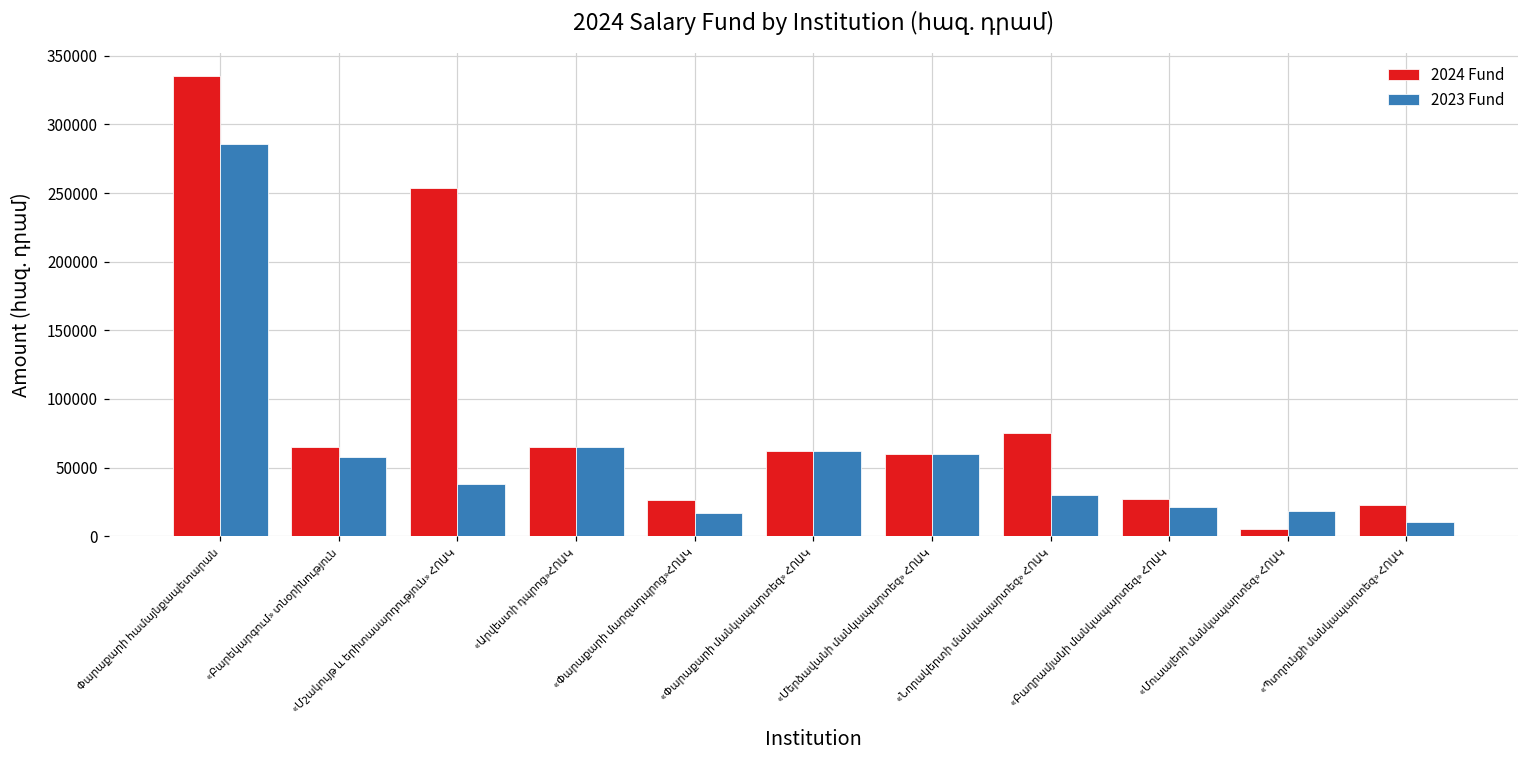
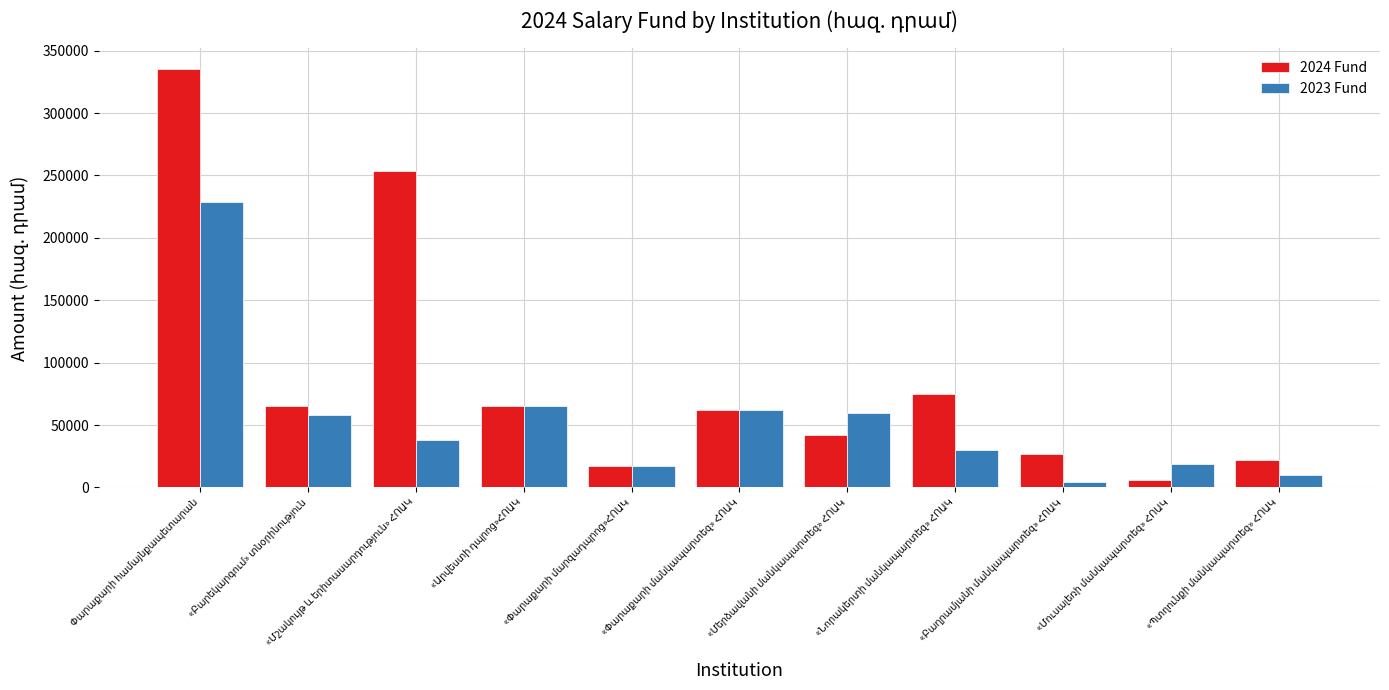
  {
    "2024 Fund": {
      "Փարաքարի համայնքապետարան": 335000,
      "«Բարեկարգում» տնօրինություն": 65000,
      "«Մշակույթ և երիտասարդություն» ՀՈԱԿ": 254000,
      "«Արվեստի դպրոց»ՀՈԱԿ": 65000,
-     "«Փարաքարի մարզադպրոց»ՀՈԱԿ": 27000,
+     "«Փարաքարի մարզադպրոց»ՀՈԱԿ": 17000,
      "«Փարաքարի մանկապարտեզ» ՀՈԱԿ": 62000,
-     "«Մերձավանի մանկապարտեզ» ՀՈԱԿ": 60000,
+     "«Մերձավանի մանկապարտեզ» ՀՈԱԿ": 42000,
      "«Նորակերտի մանկապարտեզ» ՀՈԱԿ": 75000,
      "«Բաղրամյանի մանկապարտեզ» ՀՈԱԿ": 27000,
      "«Մուսալեռի մանկապարտեզ» ՀՈԱԿ": 6000,
      "«Պտղունքի մանկապարտեզ» ՀՈԱԿ": 22000
    },
    "2023 Fund": {
-     "Փարաքարի համայնքապետարան": 286000,
+     "Փարաքարի համայնքապետարան": 229000,
      "«Բարեկարգում» տնօրինություն": 58000,
      "«Մշակույթ և երիտասարդություն» ՀՈԱԿ": 38000,
      "«Արվեստի դպրոց»ՀՈԱԿ": 65000,
      "«Փարաքարի մարզադպրոց»ՀՈԱԿ": 17000,
      "«Փարաքարի մանկապարտեզ» ՀՈԱԿ": 62000,
      "«Մերձավանի մանկապարտեզ» ՀՈԱԿ": 60000,
      "«Նորակերտի մանկապարտեզ» ՀՈԱԿ": 30000,
-     "«Բաղրամյանի մանկապարտեզ» ՀՈԱԿ": 21000,
+     "«Բաղրամյանի մանկապարտեզ» ՀՈԱԿ": 4000,
      "«Մուսալեռի մանկապարտեզ» ՀՈԱԿ": 19000,
      "«Պտղունքի մանկապարտեզ» ՀՈԱԿ": 10000
    }
  }
